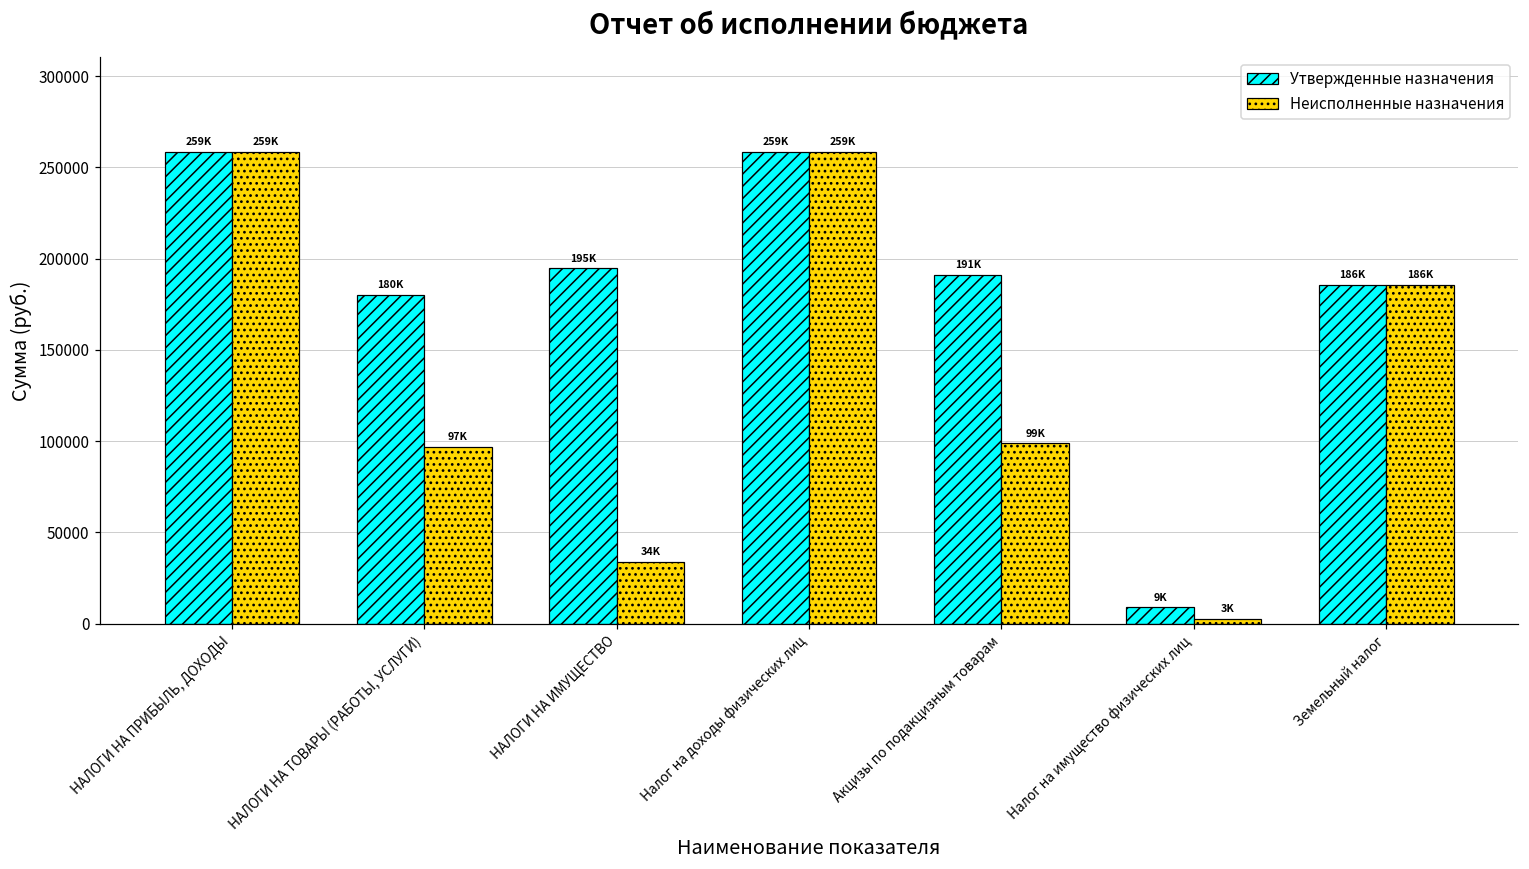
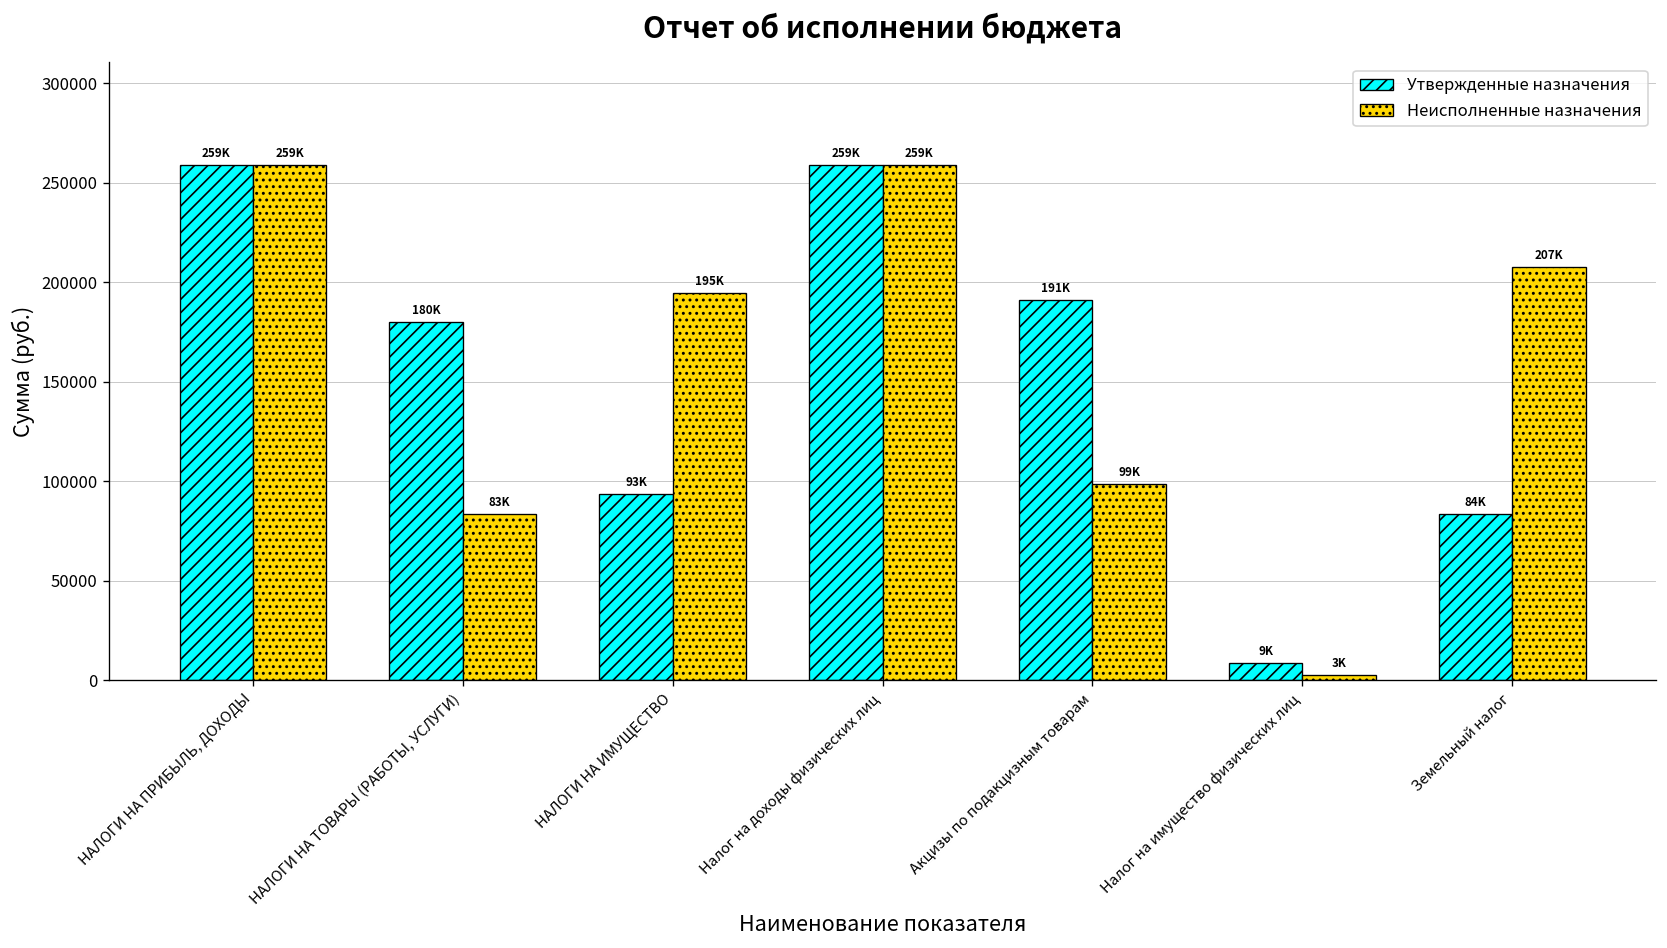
  {
    "Утвержденные назначения": {
      "НАЛОГИ НА ПРИБЫЛЬ, ДОХОДЫ": "259K",
      "НАЛОГИ НА ТОВАРЫ (РАБОТЫ, УСЛУГИ)": "180K",
-     "НАЛОГИ НА ИМУЩЕСТВО": "195K",
+     "НАЛОГИ НА ИМУЩЕСТВО": "93K",
      "Налог на доходы физических лиц": "259K",
      "Акцизы по подакцизным товарам": "191K",
      "Налог на имущество физических лиц": "9K",
-     "Земельный налог": "186K"
+     "Земельный налог": "84K"
    },
    "Неисполненные назначения": {
      "НАЛОГИ НА ПРИБЫЛЬ, ДОХОДЫ": "259K",
-     "НАЛОГИ НА ТОВАРЫ (РАБОТЫ, УСЛУГИ)": "97K",
-     "НАЛОГИ НА ИМУЩЕСТВО": "34K",
+     "НАЛОГИ НА ТОВАРЫ (РАБОТЫ, УСЛУГИ)": "83K",
+     "НАЛОГИ НА ИМУЩЕСТВО": "195K",
      "Налог на доходы физических лиц": "259K",
      "Акцизы по подакцизным товарам": "99K",
      "Налог на имущество физических лиц": "3K",
-     "Земельный налог": "186K"
+     "Земельный налог": "207K"
    }
  }
